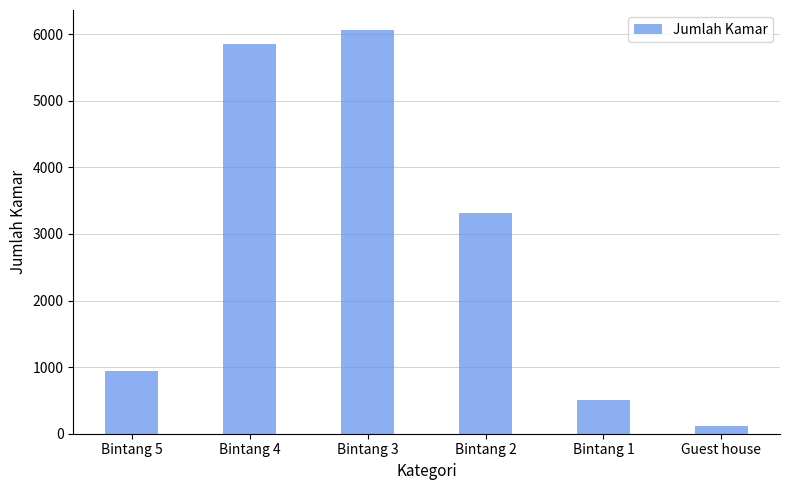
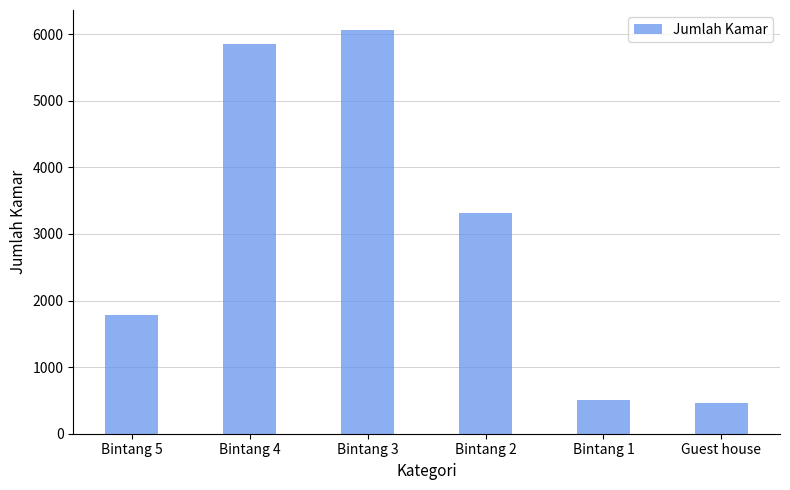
  {
-   "Bintang 5": 900,
+   "Bintang 5": 1800,
    "Bintang 4": 5800,
    "Bintang 3": 6100,
    "Bintang 2": 3300,
    "Bintang 1": 500,
-   "Guest house": 100
+   "Guest house": 500
  }
